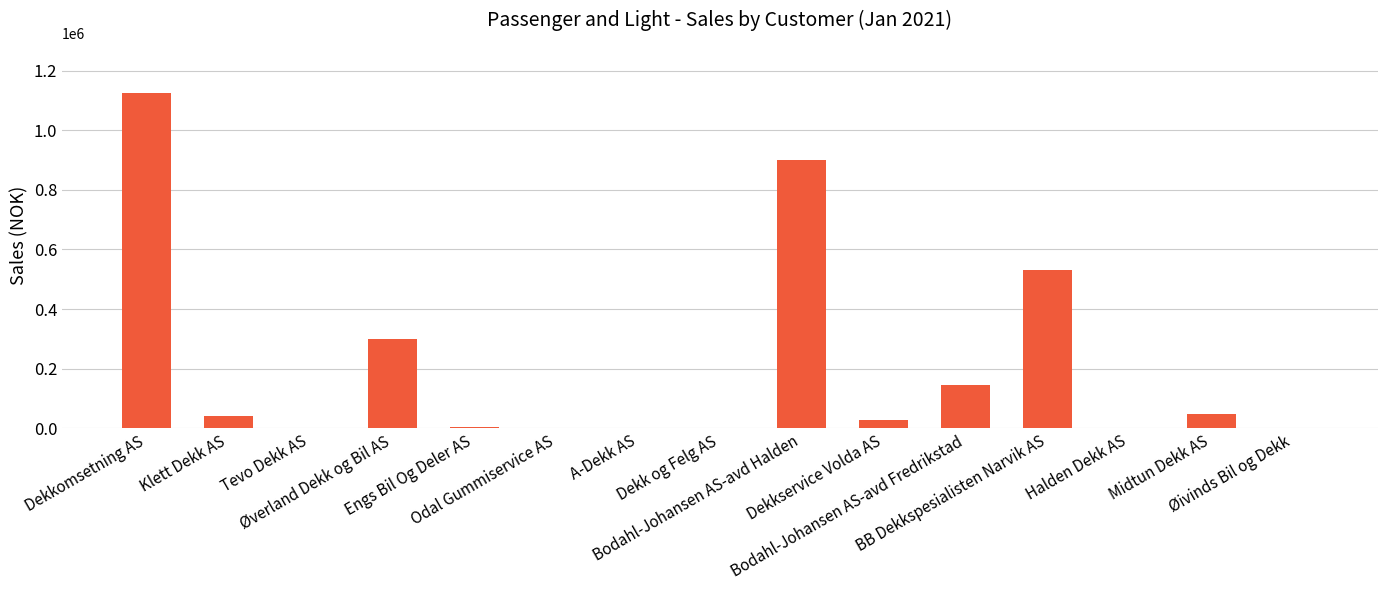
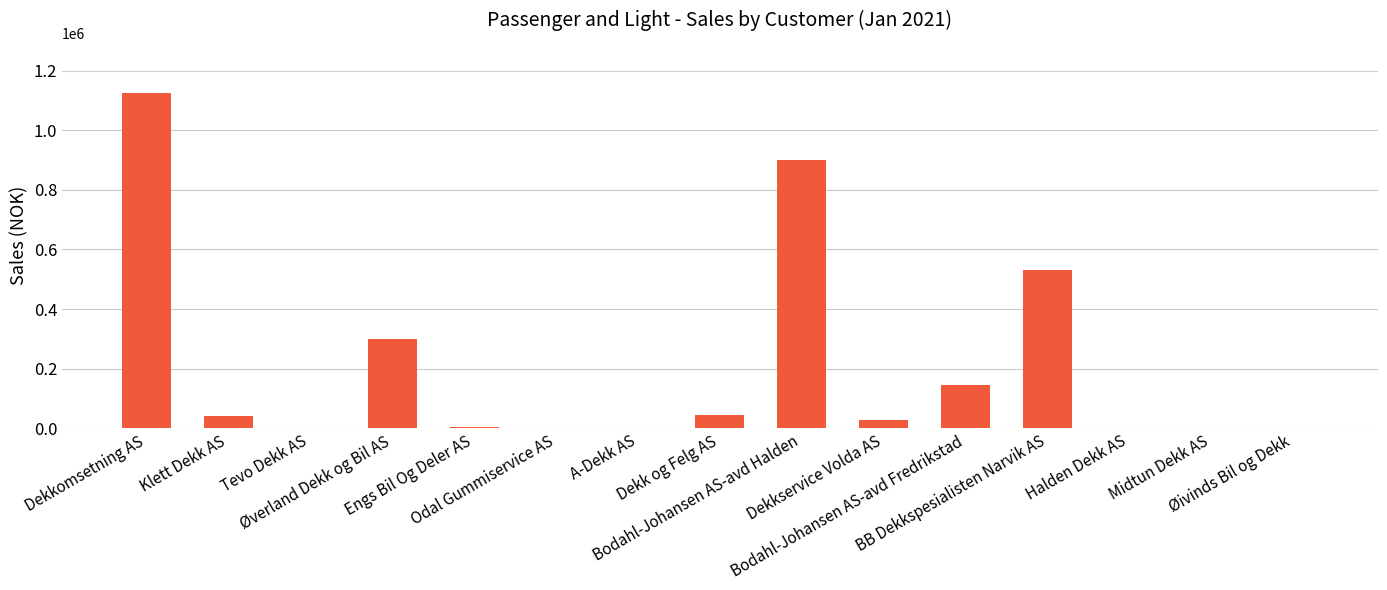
  {
    "Dekkomsetning AS": 1120000,
    "Klett Dekk AS": 40000,
    "Øverland Dekk og Bil AS": 300000,
-   "Dekk og Felg AS": 0,
+   "Dekk og Felg AS": 50000,
    "Bodahl-Johansen AS-avd Halden": 900000,
    "Dekkservice Volda AS": 30000,
    "Bodahl-Johansen AS-avd Fredrikstad": 150000,
    "BB Dekkspesialisten Narvik AS": 530000,
-   "Midtun Dekk AS": 50000
+   "Midtun Dekk AS": 0
  }
